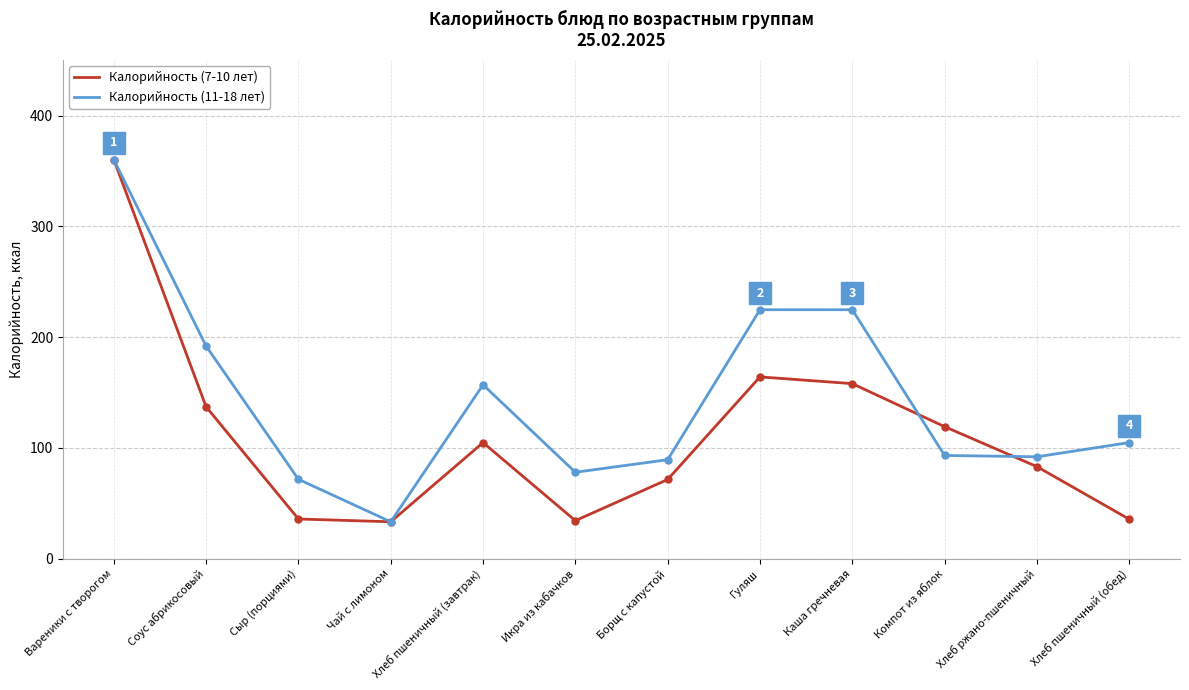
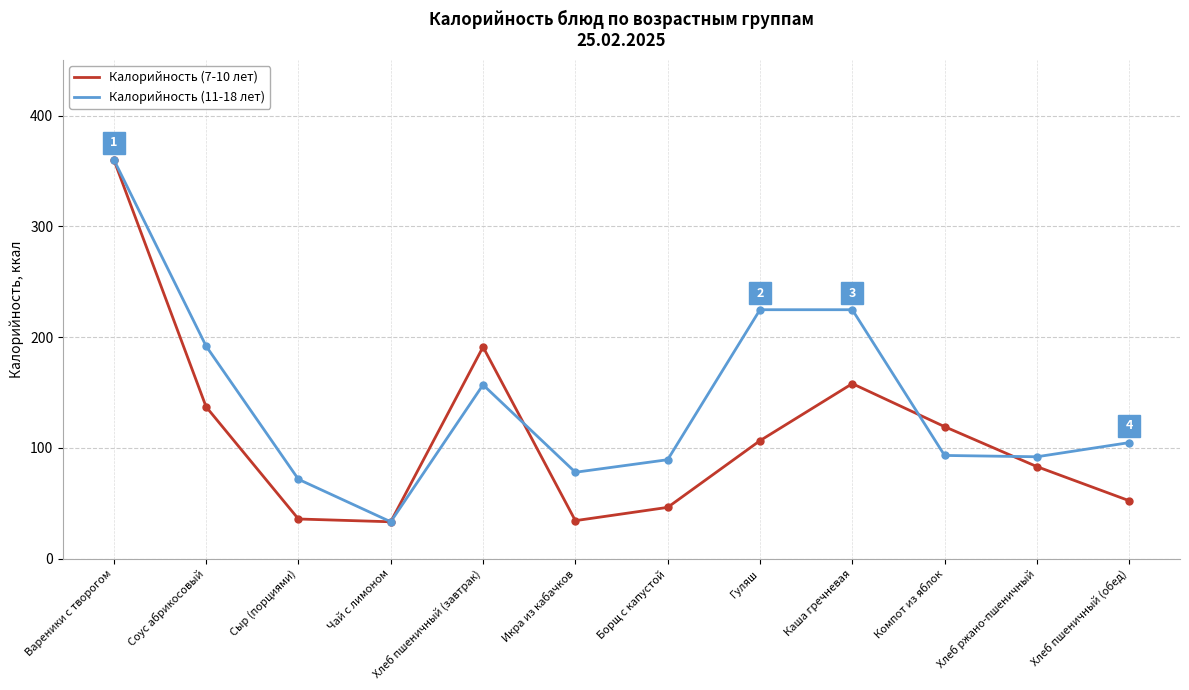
  {
    "Калорийность (7-10 лет)": {
      "Соус абрикосовый": 137,
      "Сыр (порциями)": 36,
-     "Хлеб пшеничный (завтрак)": 105,
+     "Хлеб пшеничный (завтрак)": 191,
      "Икра из кабачков": 34,
-     "Борщ с капустой": 71,
-     "Гуляш": 164,
+     "Борщ с капустой": 46,
+     "Гуляш": 107,
      "Каша гречневая": 158,
      "Компот из яблок": 119,
      "Хлеб ржано-пшеничный": 83,
-     "Хлеб пшеничный (обед)": 36
+     "Хлеб пшеничный (обед)": 52
    }
  }
